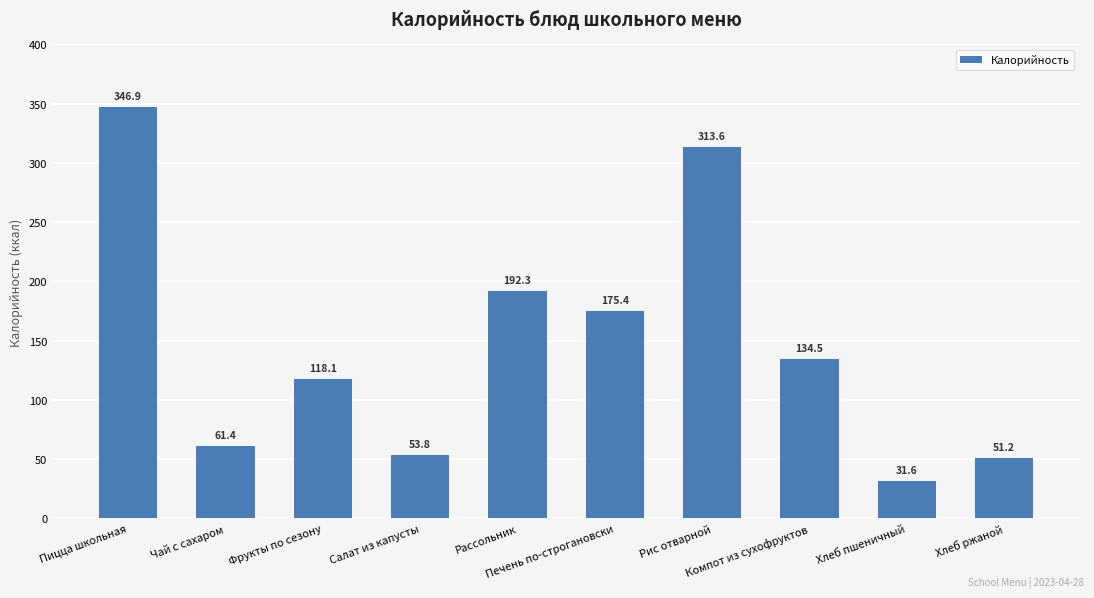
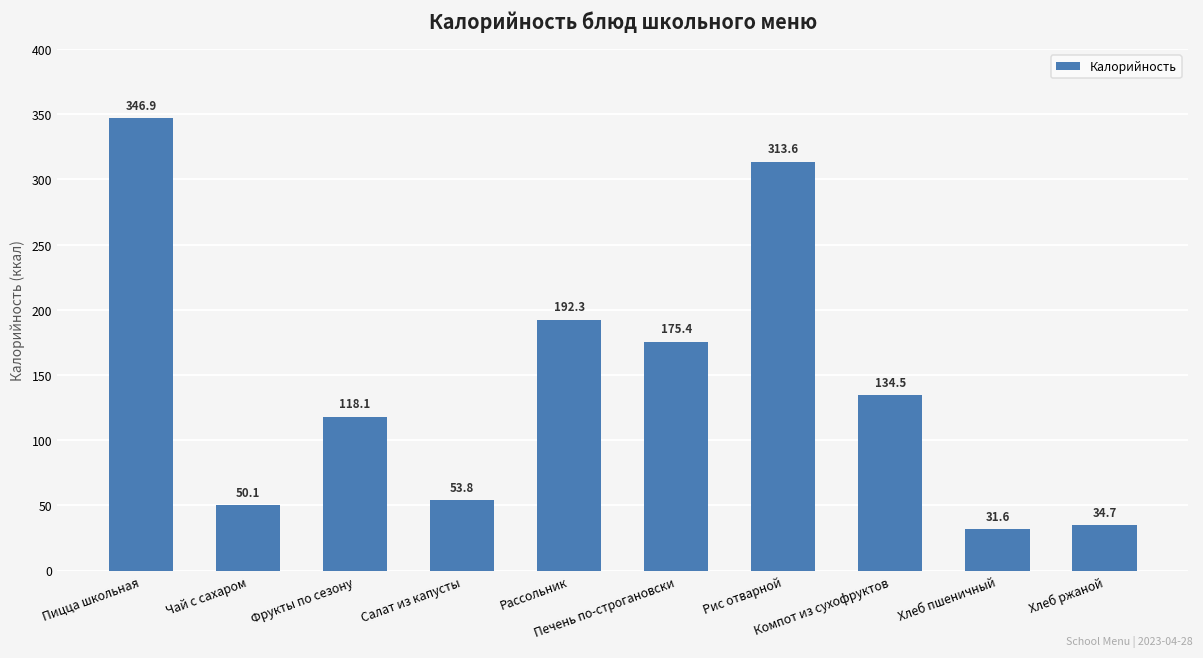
  {
    "Пицца школьная": 346.9,
-   "Чай с сахаром": 61.4,
+   "Чай с сахаром": 50.1,
    "Фрукты по сезону": 118.1,
    "Салат из капусты": 53.8,
    "Рассольник": 192.3,
    "Печень по-строгановски": 175.4,
    "Рис отварной": 313.6,
    "Компот из сухофруктов": 134.5,
    "Хлеб пшеничный": 31.6,
-   "Хлеб ржаной": 51.2
+   "Хлеб ржаной": 34.7
  }
